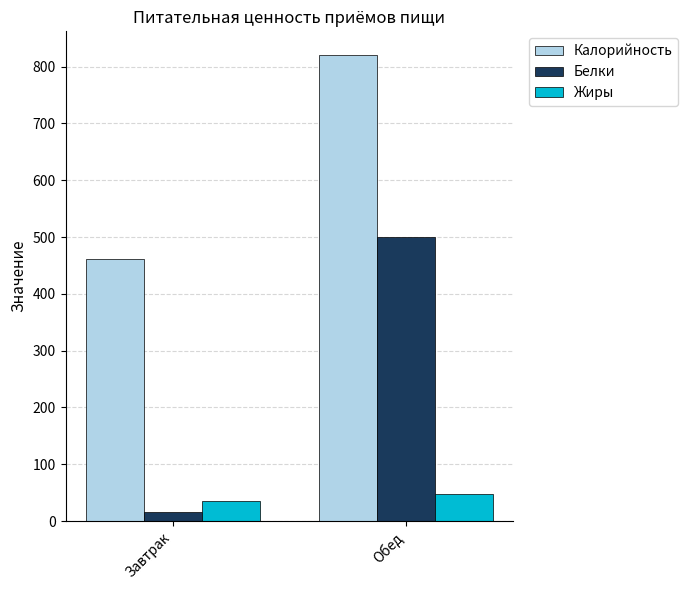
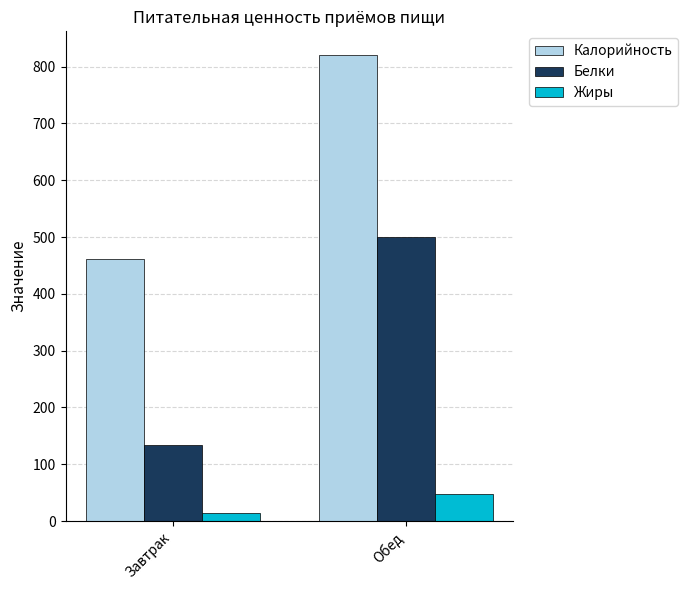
  {
    "Калорийность": {
      "Завтрак": 460,
      "Обед": 820
    },
    "Белки": {
-     "Завтрак": 20,
+     "Завтрак": 130,
      "Обед": 500
    },
    "Жиры": {
-     "Завтрак": 40,
+     "Завтрак": 10,
      "Обед": 50
    }
  }
